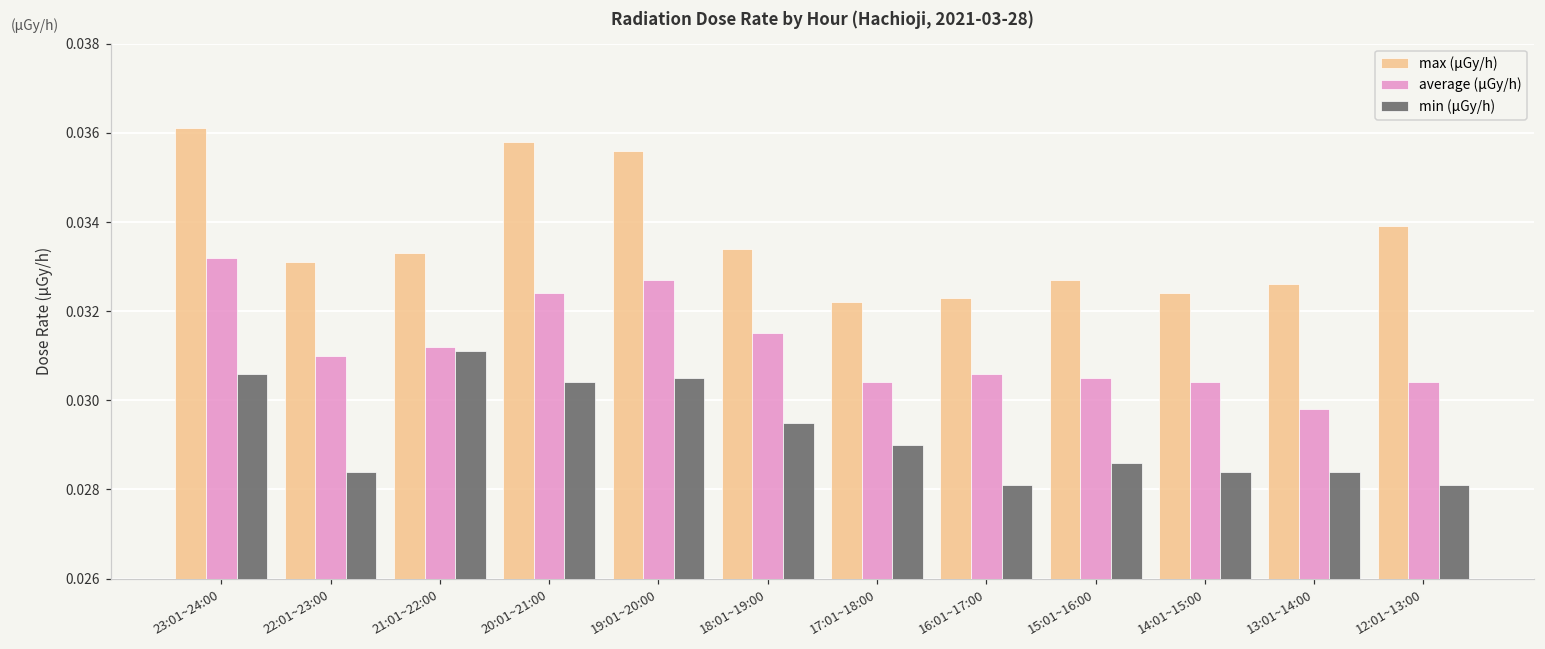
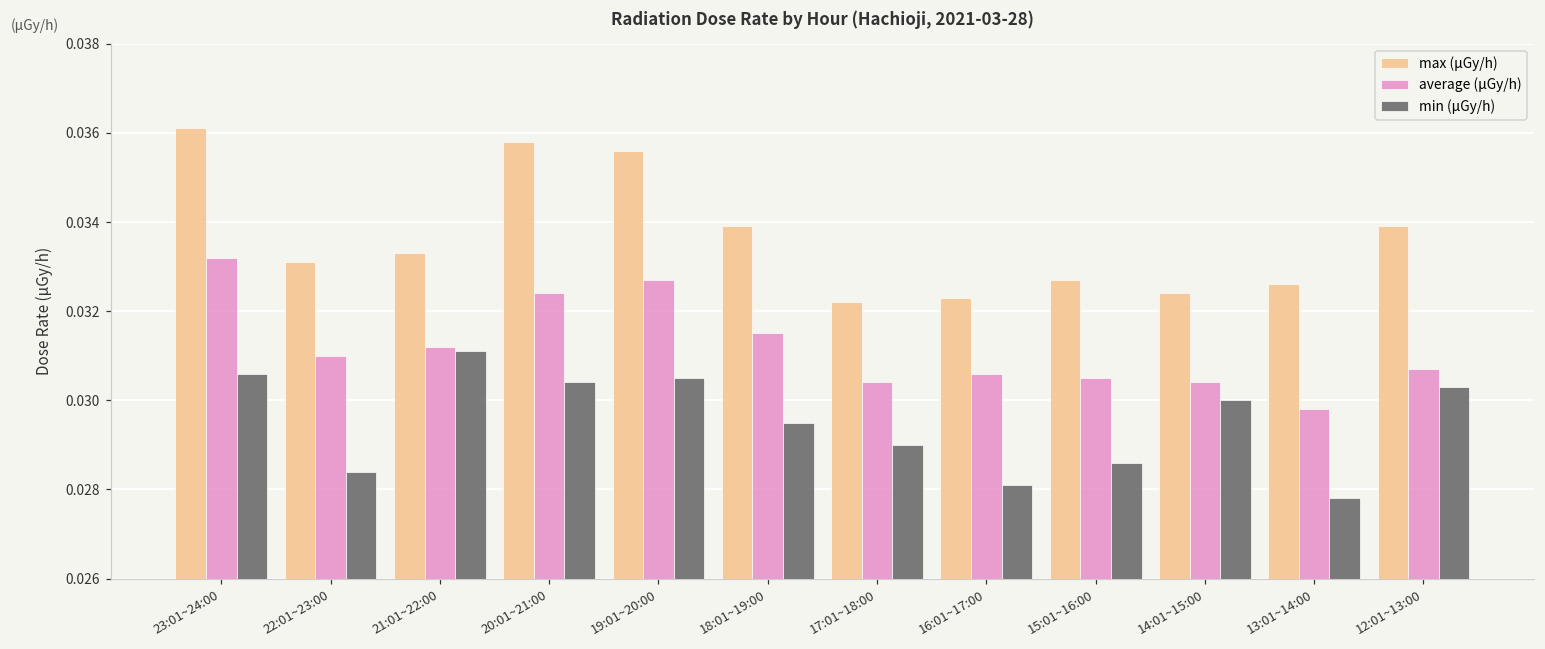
  {
    "max (μGy/h)": {
      "23:01~24:00": 0.0361,
      "22:01~23:00": 0.0331,
      "21:01~22:00": 0.0333,
      "20:01~21:00": 0.0358,
      "19:01~20:00": 0.0356,
-     "18:01~19:00": 0.0334,
+     "18:01~19:00": 0.0339,
      "17:01~18:00": 0.0322,
      "16:01~17:00": 0.0323,
      "15:01~16:00": 0.0327,
      "14:01~15:00": 0.0324,
      "13:01~14:00": 0.0326,
      "12:01~13:00": 0.0339
    },
    "average (μGy/h)": {
      "23:01~24:00": 0.0332,
      "22:01~23:00": 0.0310,
      "21:01~22:00": 0.0312,
      "20:01~21:00": 0.0324,
      "19:01~20:00": 0.0327,
      "18:01~19:00": 0.0315,
      "17:01~18:00": 0.0304,
      "16:01~17:00": 0.0306,
      "15:01~16:00": 0.0305,
      "14:01~15:00": 0.0304,
      "13:01~14:00": 0.0298,
-     "12:01~13:00": 0.0304
+     "12:01~13:00": 0.0307
    },
    "min (μGy/h)": {
      "23:01~24:00": 0.0306,
      "22:01~23:00": 0.0284,
      "21:01~22:00": 0.0311,
      "20:01~21:00": 0.0304,
      "19:01~20:00": 0.0305,
      "18:01~19:00": 0.0295,
      "17:01~18:00": 0.0290,
      "16:01~17:00": 0.0281,
      "15:01~16:00": 0.0286,
-     "14:01~15:00": 0.0284,
-     "13:01~14:00": 0.0284,
-     "12:01~13:00": 0.0281
+     "14:01~15:00": 0.0300,
+     "13:01~14:00": 0.0278,
+     "12:01~13:00": 0.0303
    }
  }
